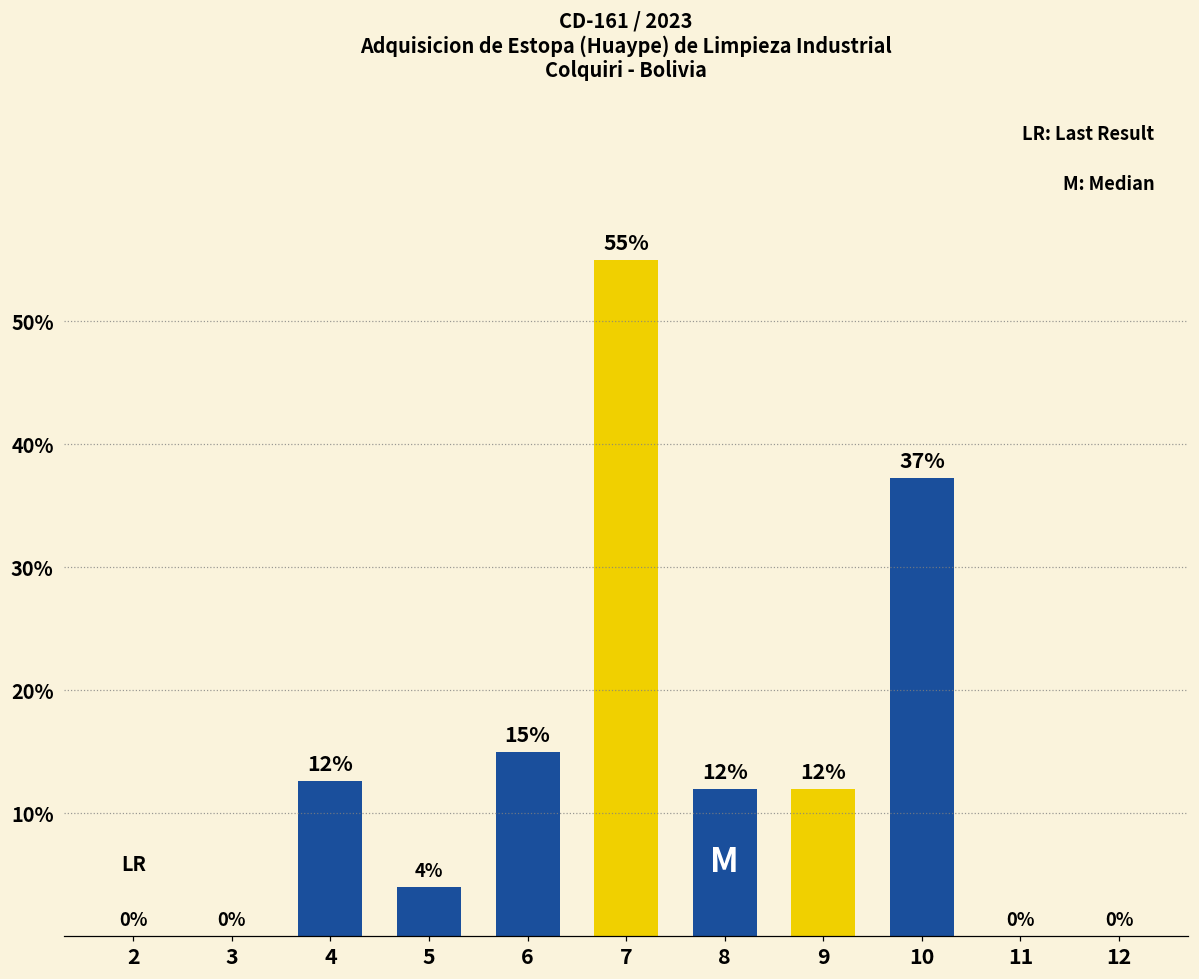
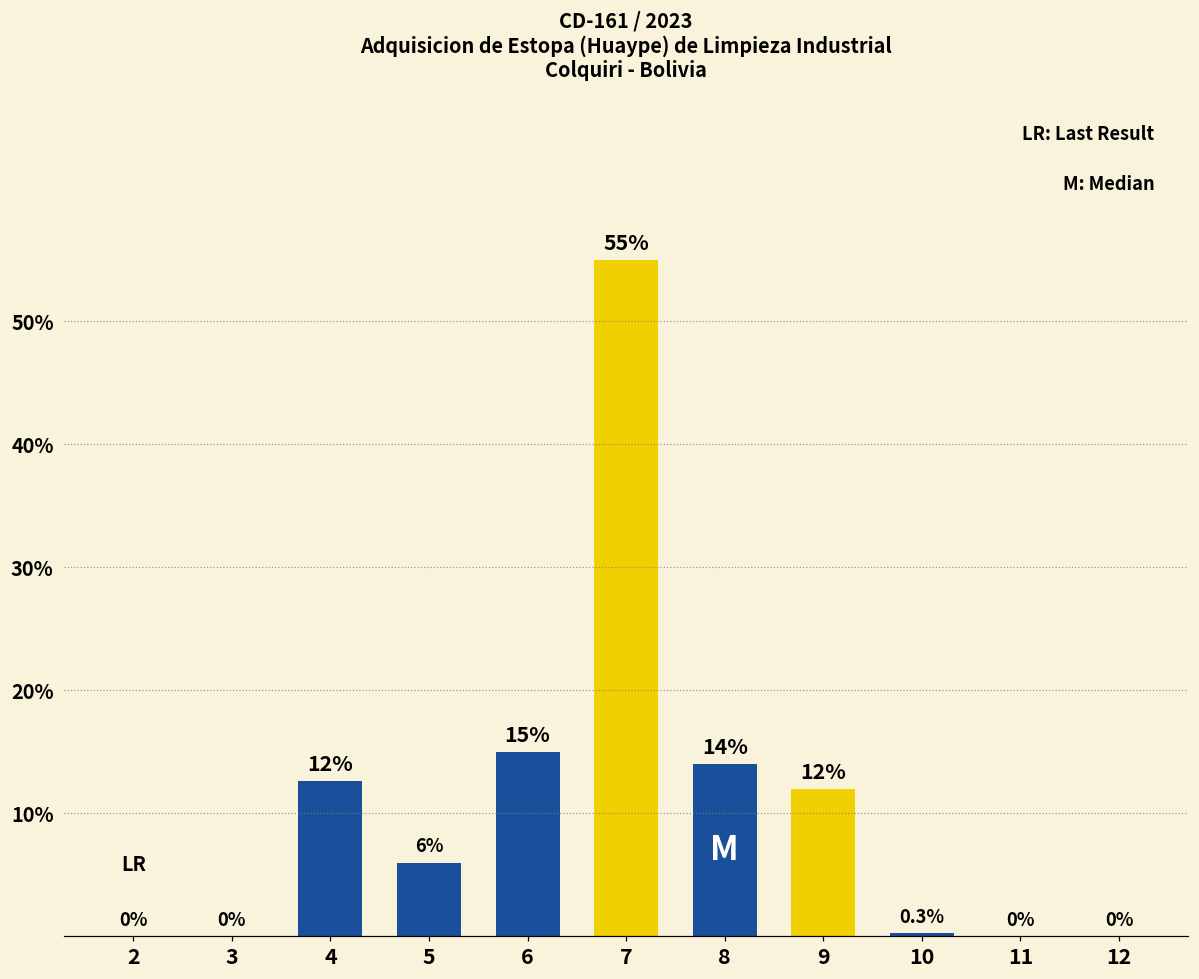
  {
    "2": "0%",
    "3": "0%",
-   "5": "4%",
+   "5": "6%",
    "6": "15%",
    "7": "55%",
-   "8": "12%",
+   "8": "14%",
    "9": "12%",
-   "10": "37%",
+   "10": "0.3%",
    "11": "0%",
    "12": "0%"
  }
